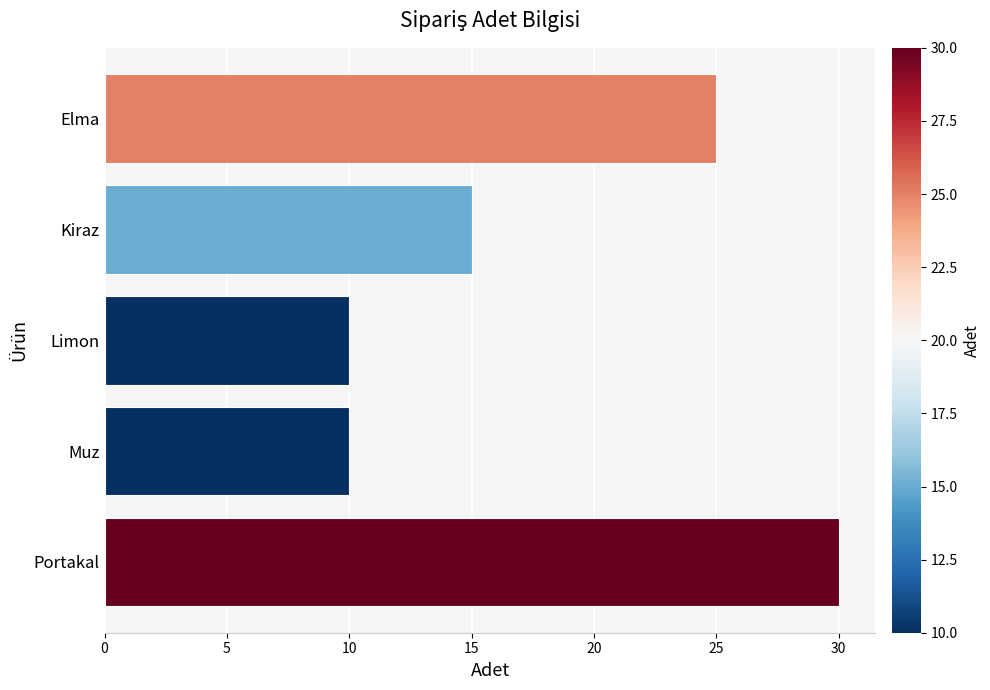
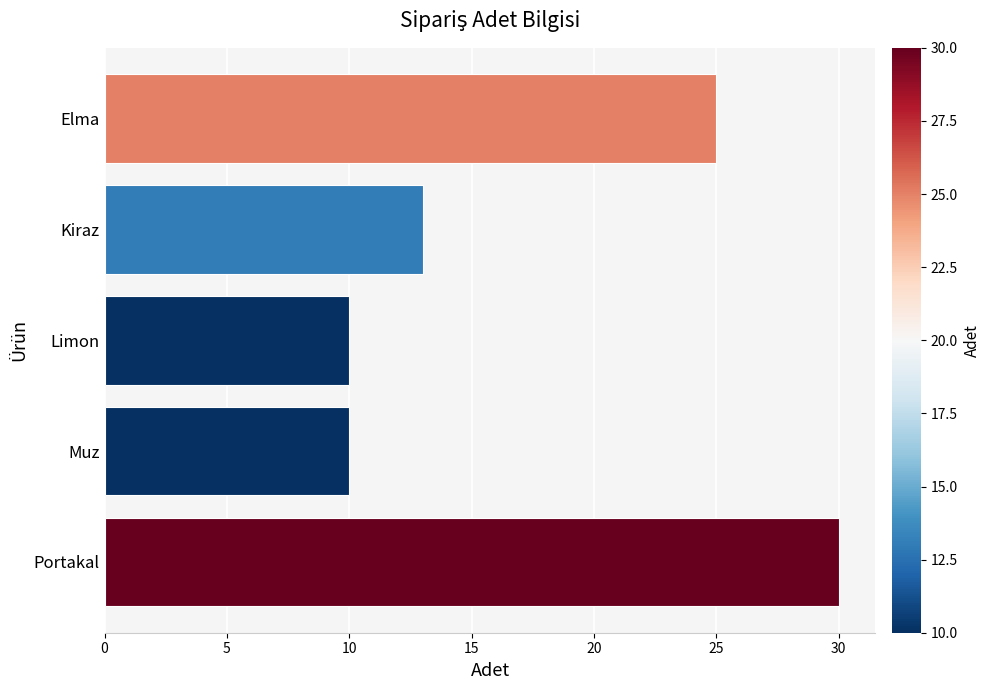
  {
    "Elma": 25,
-   "Kiraz": 15,
+   "Kiraz": 13,
    "Limon": 10,
    "Muz": 10,
    "Portakal": 30
  }
